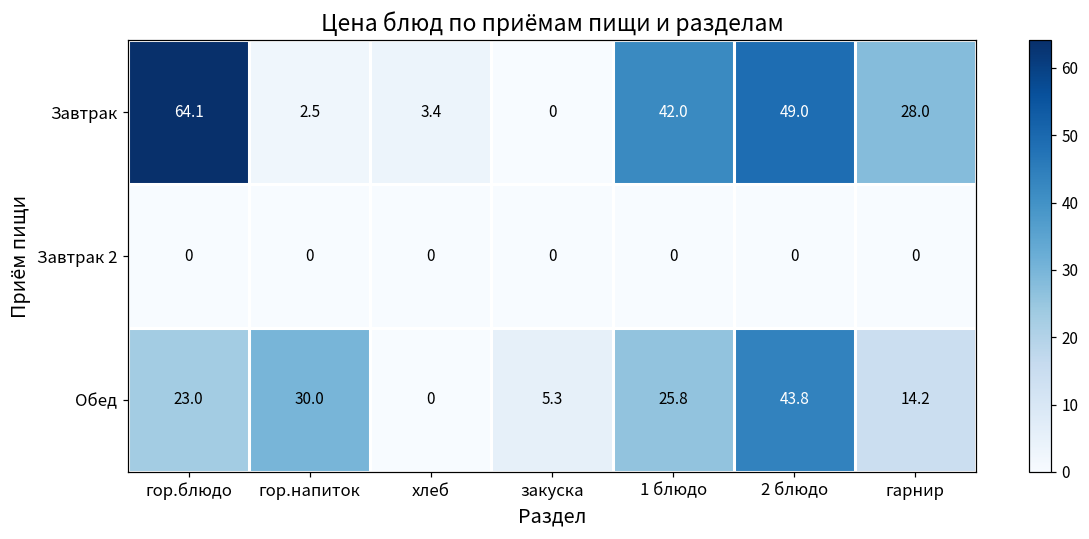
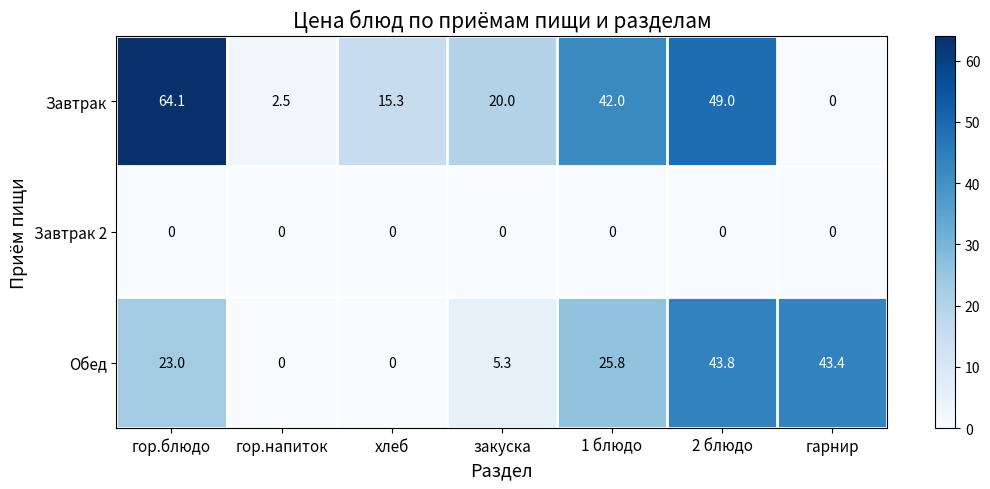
  {
    "Завтрак": {
      "гор.блюдо": 64.1,
      "гор.напиток": 2.5,
-     "хлеб": 3.4,
-     "закуска": 0,
+     "хлеб": 15.3,
+     "закуска": 20.0,
      "1 блюдо": 42.0,
      "2 блюдо": 49.0,
-     "гарнир": 28.0
+     "гарнир": 0
    },
    "Завтрак 2": {
      "гор.блюдо": 0,
      "гор.напиток": 0,
      "хлеб": 0,
      "закуска": 0,
      "1 блюдо": 0,
      "2 блюдо": 0,
      "гарнир": 0
    },
    "Обед": {
      "гор.блюдо": 23.0,
-     "гор.напиток": 30.0,
+     "гор.напиток": 0,
      "хлеб": 0,
      "закуска": 5.3,
      "1 блюдо": 25.8,
      "2 блюдо": 43.8,
-     "гарнир": 14.2
+     "гарнир": 43.4
    }
  }
